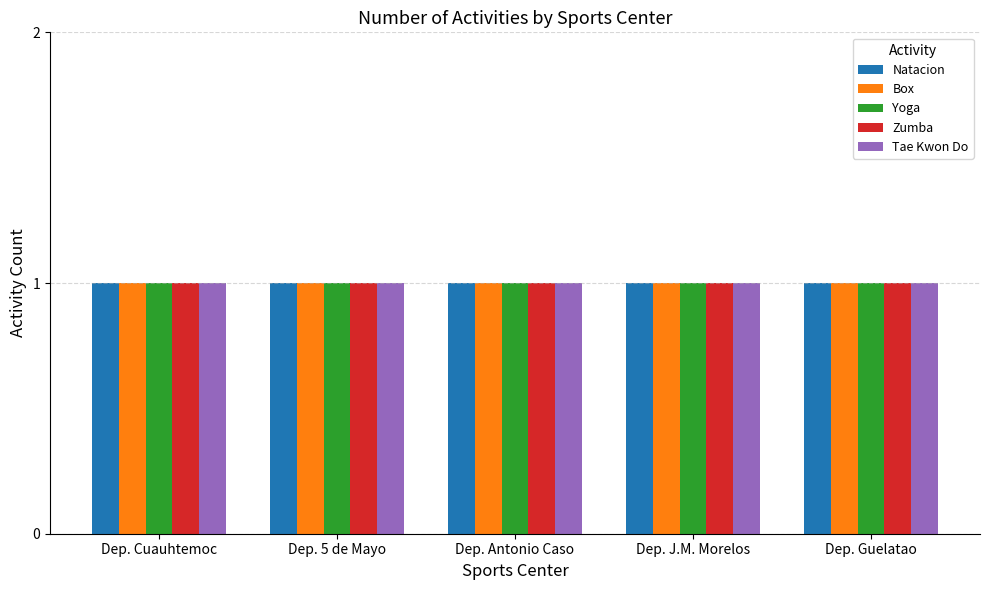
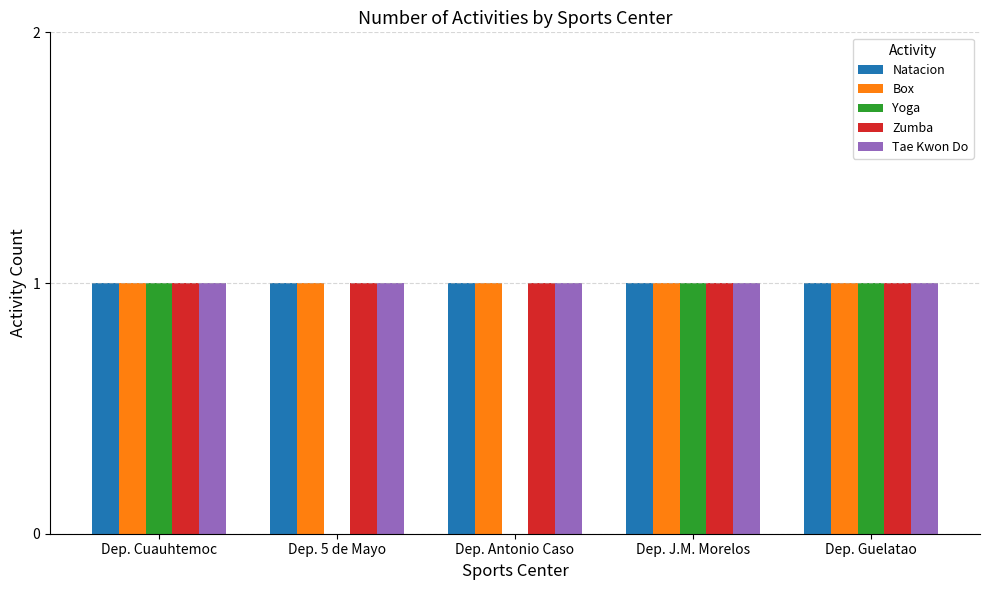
  {
    "Natacion": {
      "Dep. Cuauhtemoc": 1,
      "Dep. 5 de Mayo": 1,
      "Dep. Antonio Caso": 1,
      "Dep. J.M. Morelos": 1,
      "Dep. Guelatao": 1
    },
    "Box": {
      "Dep. Cuauhtemoc": 1,
      "Dep. 5 de Mayo": 1,
      "Dep. Antonio Caso": 1,
      "Dep. J.M. Morelos": 1,
      "Dep. Guelatao": 1
    },
    "Yoga": {
      "Dep. Cuauhtemoc": 1,
-     "Dep. 5 de Mayo": 1,
-     "Dep. Antonio Caso": 1,
+     "Dep. 5 de Mayo": 0,
+     "Dep. Antonio Caso": 0,
      "Dep. J.M. Morelos": 1,
      "Dep. Guelatao": 1
    },
    "Zumba": {
      "Dep. Cuauhtemoc": 1,
      "Dep. 5 de Mayo": 1,
      "Dep. Antonio Caso": 1,
      "Dep. J.M. Morelos": 1,
      "Dep. Guelatao": 1
    },
    "Tae Kwon Do": {
      "Dep. Cuauhtemoc": 1,
      "Dep. 5 de Mayo": 1,
      "Dep. Antonio Caso": 1,
      "Dep. J.M. Morelos": 1,
      "Dep. Guelatao": 1
    }
  }
